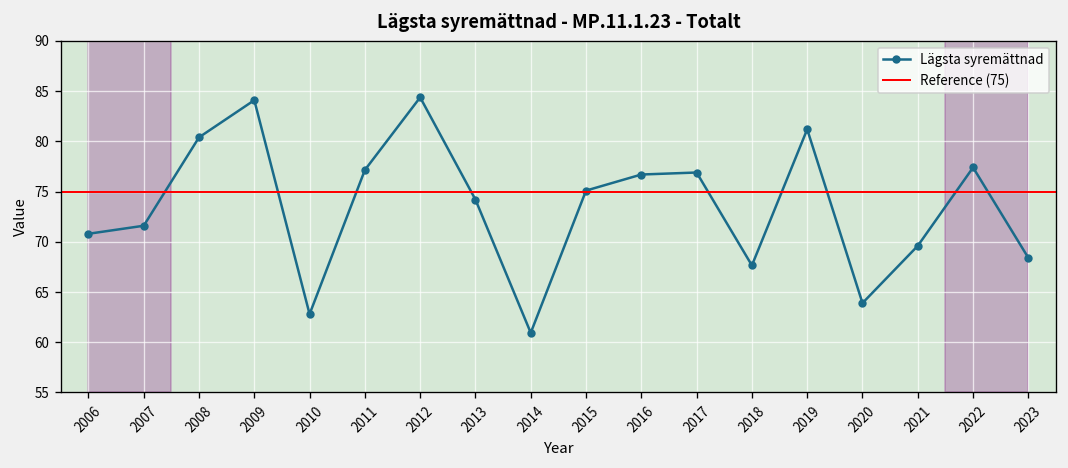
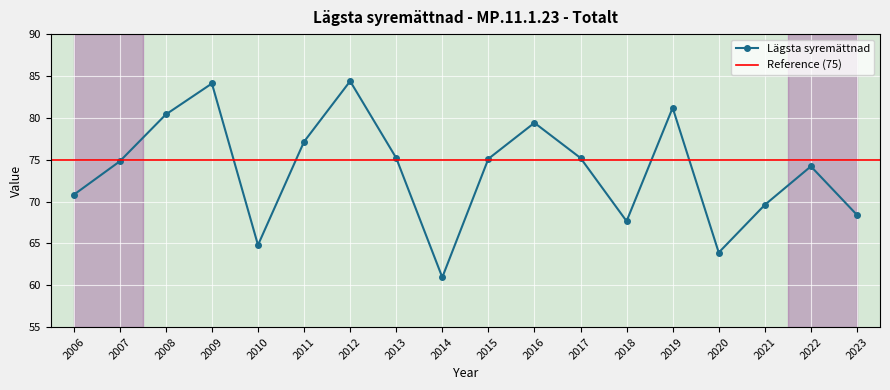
  {
    "2006": 71,
-   "2007": 72,
+   "2007": 75,
    "2008": 80,
    "2009": 84,
-   "2010": 63,
+   "2010": 65,
    "2011": 77,
    "2012": 84,
-   "2013": 74,
+   "2013": 75,
    "2014": 61,
    "2015": 75,
-   "2016": 77,
-   "2017": 77,
+   "2016": 79,
+   "2017": 75,
    "2018": 68,
    "2019": 81,
    "2020": 64,
    "2021": 70,
-   "2022": 77,
+   "2022": 74,
    "2023": 68
  }
